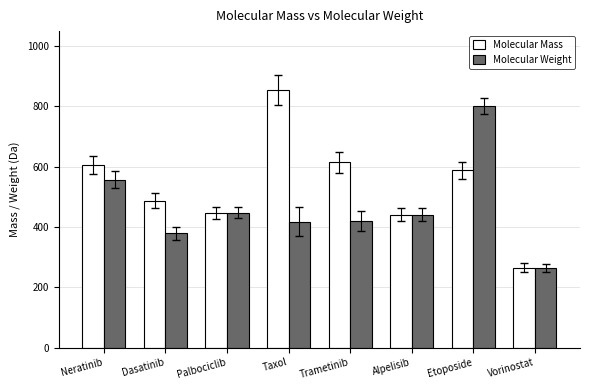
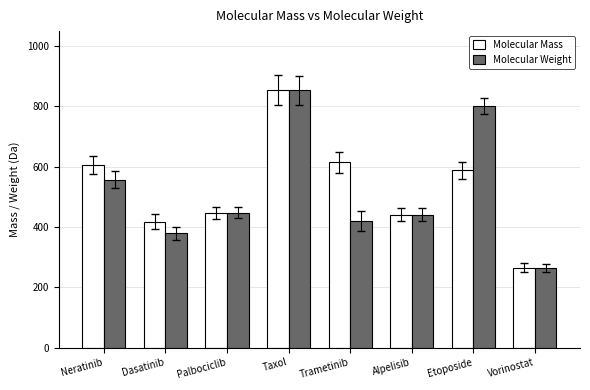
  {
    "Molecular Mass": {
      "Neratinib": 610,
-     "Dasatinib": 490,
+     "Dasatinib": 420,
      "Palbociclib": 450,
      "Taxol": 850,
      "Trametinib": 620,
      "Alpelisib": 440,
      "Etoposide": 590,
      "Vorinostat": 260
    },
    "Molecular Weight": {
      "Neratinib": 560,
      "Dasatinib": 380,
      "Palbociclib": 450,
-     "Taxol": 420,
+     "Taxol": 850,
      "Trametinib": 420,
      "Alpelisib": 440,
      "Etoposide": 800,
      "Vorinostat": 260
    }
  }
